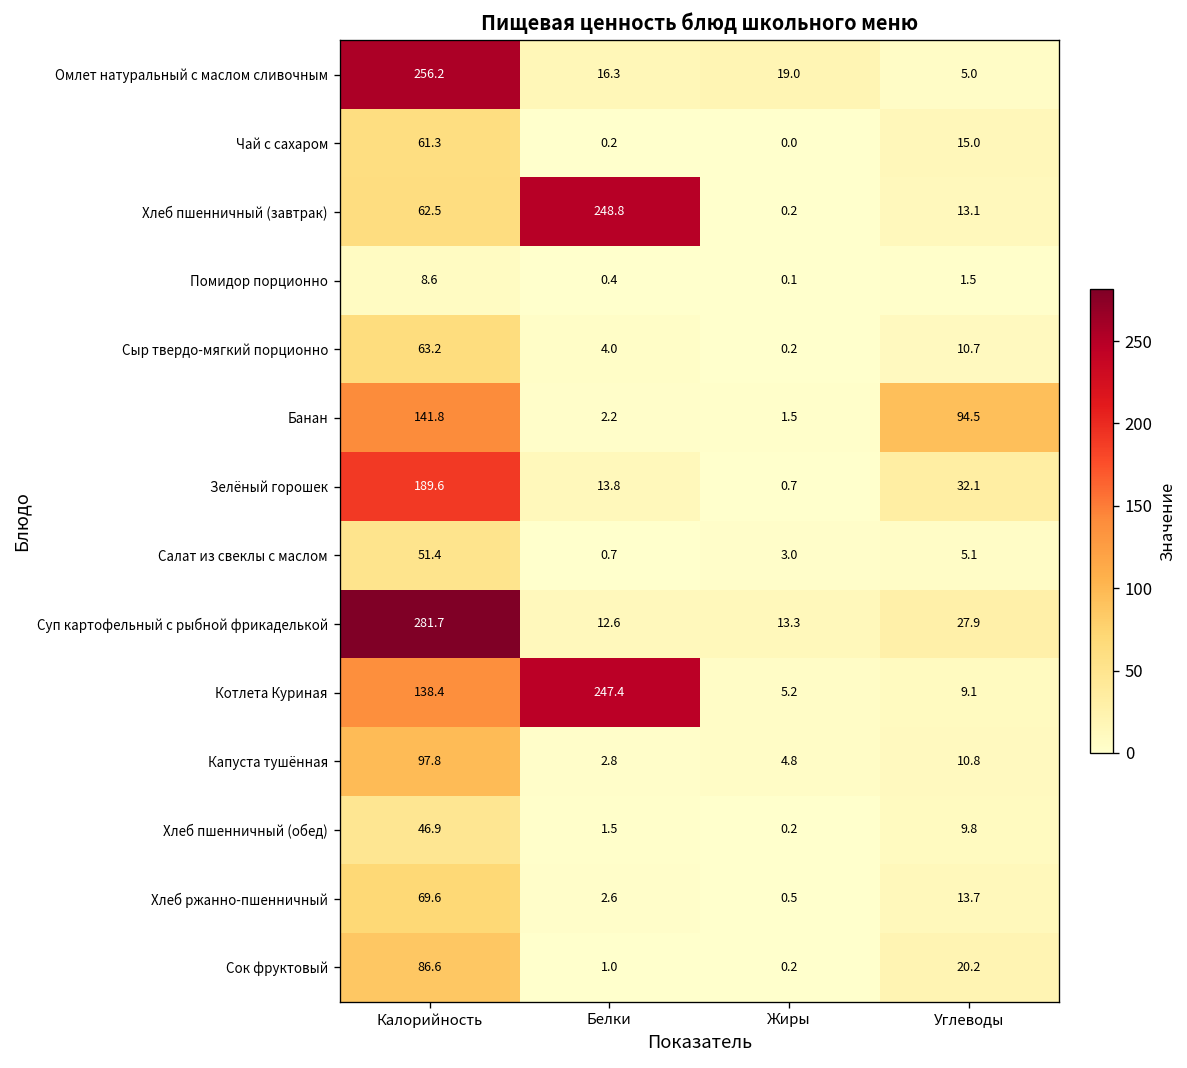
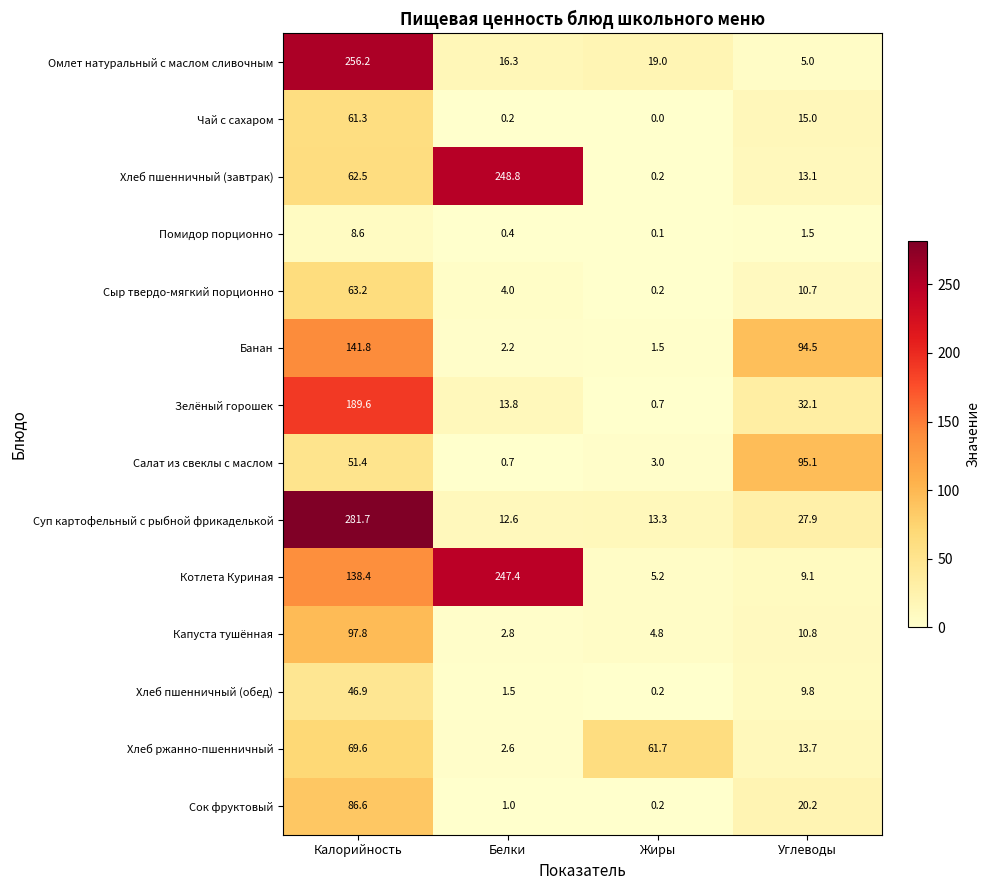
  {
    "Омлет натуральный с маслом сливочным": {
      "Калорийность": 256.2,
      "Белки": 16.3,
      "Жиры": 19.0,
      "Углеводы": 5.0
    },
    "Чай с сахаром": {
      "Калорийность": 61.3,
      "Белки": 0.2,
      "Жиры": 0.0,
      "Углеводы": 15.0
    },
    "Хлеб пшенничный (завтрак)": {
      "Калорийность": 62.5,
      "Белки": 248.8,
      "Жиры": 0.2,
      "Углеводы": 13.1
    },
    "Помидор порционно": {
      "Калорийность": 8.6,
      "Белки": 0.4,
      "Жиры": 0.1,
      "Углеводы": 1.5
    },
    "Сыр твердо-мягкий порционно": {
      "Калорийность": 63.2,
      "Белки": 4.0,
      "Жиры": 0.2,
      "Углеводы": 10.7
    },
    "Банан": {
      "Калорийность": 141.8,
      "Белки": 2.2,
      "Жиры": 1.5,
      "Углеводы": 94.5
    },
    "Зелёный горошек": {
      "Калорийность": 189.6,
      "Белки": 13.8,
      "Жиры": 0.7,
      "Углеводы": 32.1
    },
    "Салат из свеклы с маслом": {
      "Калорийность": 51.4,
      "Белки": 0.7,
      "Жиры": 3.0,
-     "Углеводы": 5.1
+     "Углеводы": 95.1
    },
    "Суп картофельный с рыбной фрикаделькой": {
      "Калорийность": 281.7,
      "Белки": 12.6,
      "Жиры": 13.3,
      "Углеводы": 27.9
    },
    "Котлета Куриная": {
      "Калорийность": 138.4,
      "Белки": 247.4,
      "Жиры": 5.2,
      "Углеводы": 9.1
    },
    "Капуста тушённая": {
      "Калорийность": 97.8,
      "Белки": 2.8,
      "Жиры": 4.8,
      "Углеводы": 10.8
    },
    "Хлеб пшенничный (обед)": {
      "Калорийность": 46.9,
      "Белки": 1.5,
      "Жиры": 0.2,
      "Углеводы": 9.8
    },
    "Хлеб ржанно-пшенничный": {
      "Калорийность": 69.6,
      "Белки": 2.6,
-     "Жиры": 0.5,
+     "Жиры": 61.7,
      "Углеводы": 13.7
    },
    "Сок фруктовый": {
      "Калорийность": 86.6,
      "Белки": 1.0,
      "Жиры": 0.2,
      "Углеводы": 20.2
    }
  }
